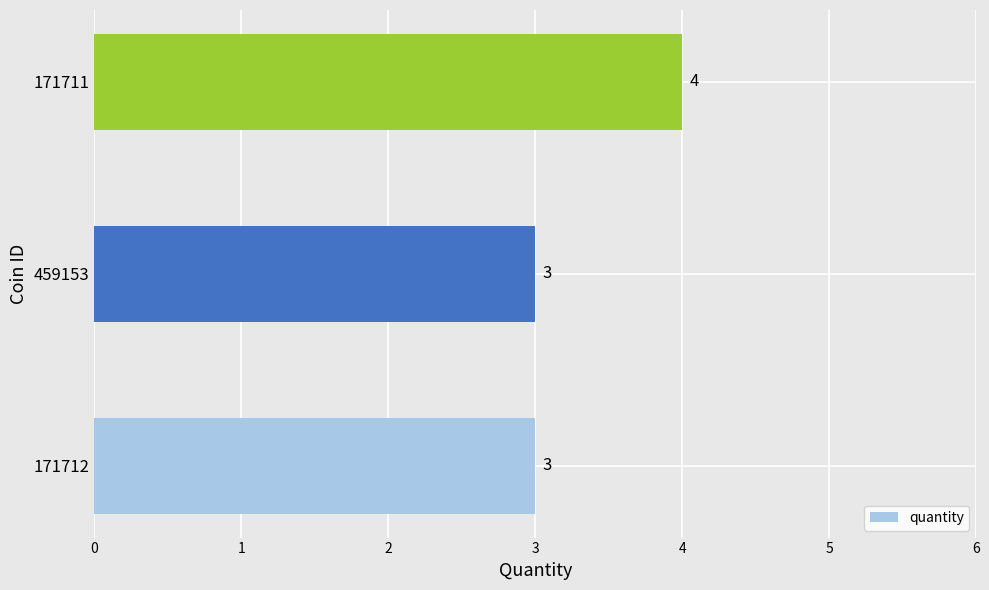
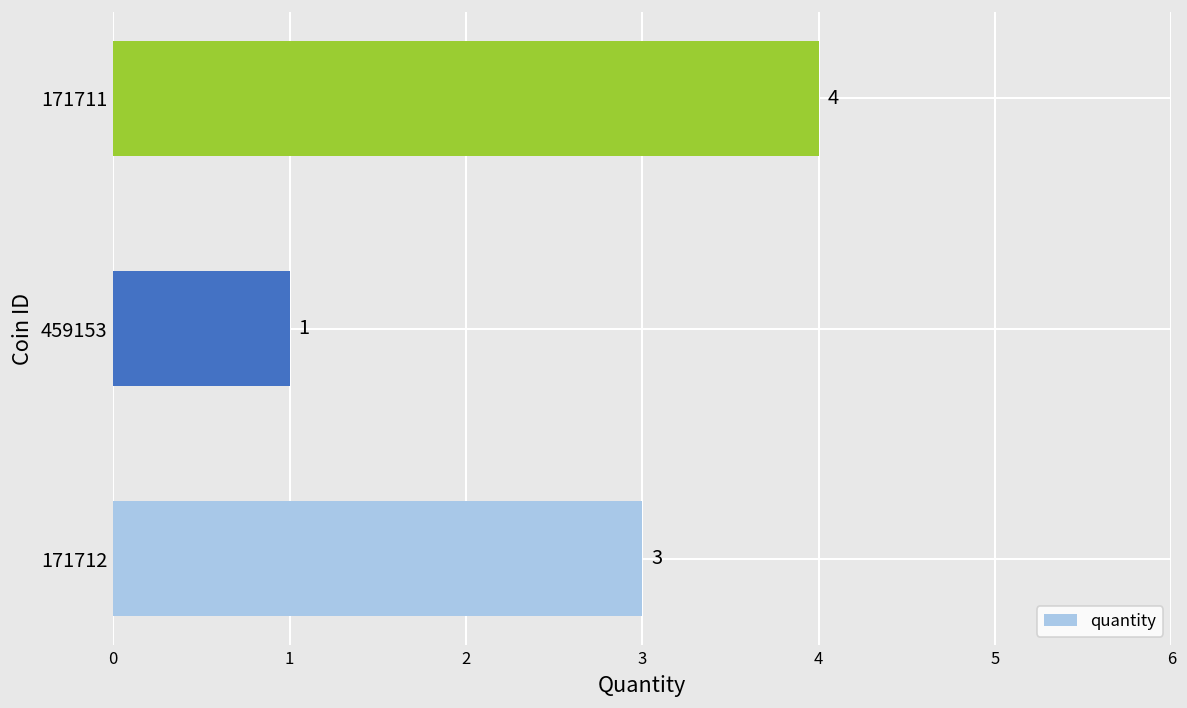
  {
    "171711": 4,
-   "459153": 3,
+   "459153": 1,
    "171712": 3
  }
